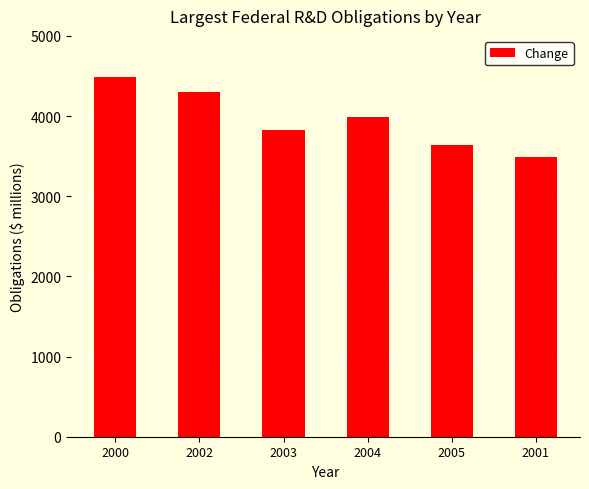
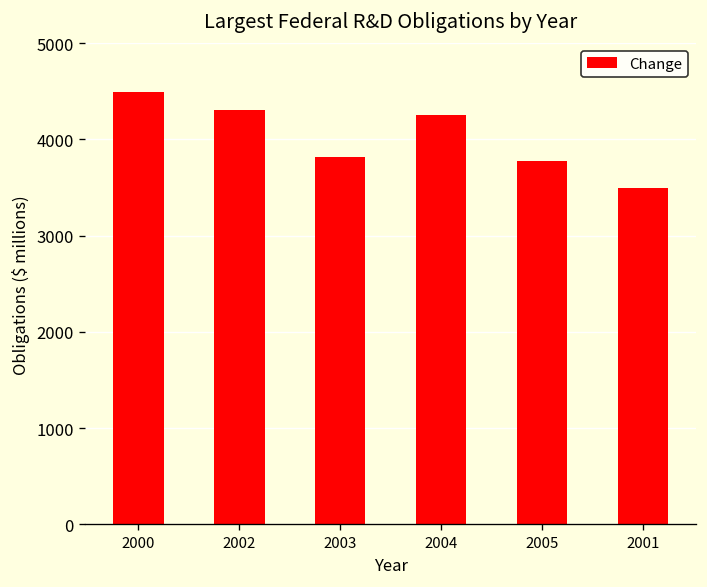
  {
    "2000": 4500,
    "2002": 4300,
    "2003": 3800,
-   "2004": 4000,
-   "2005": 3600,
+   "2004": 4300,
+   "2005": 3800,
    "2001": 3500
  }
